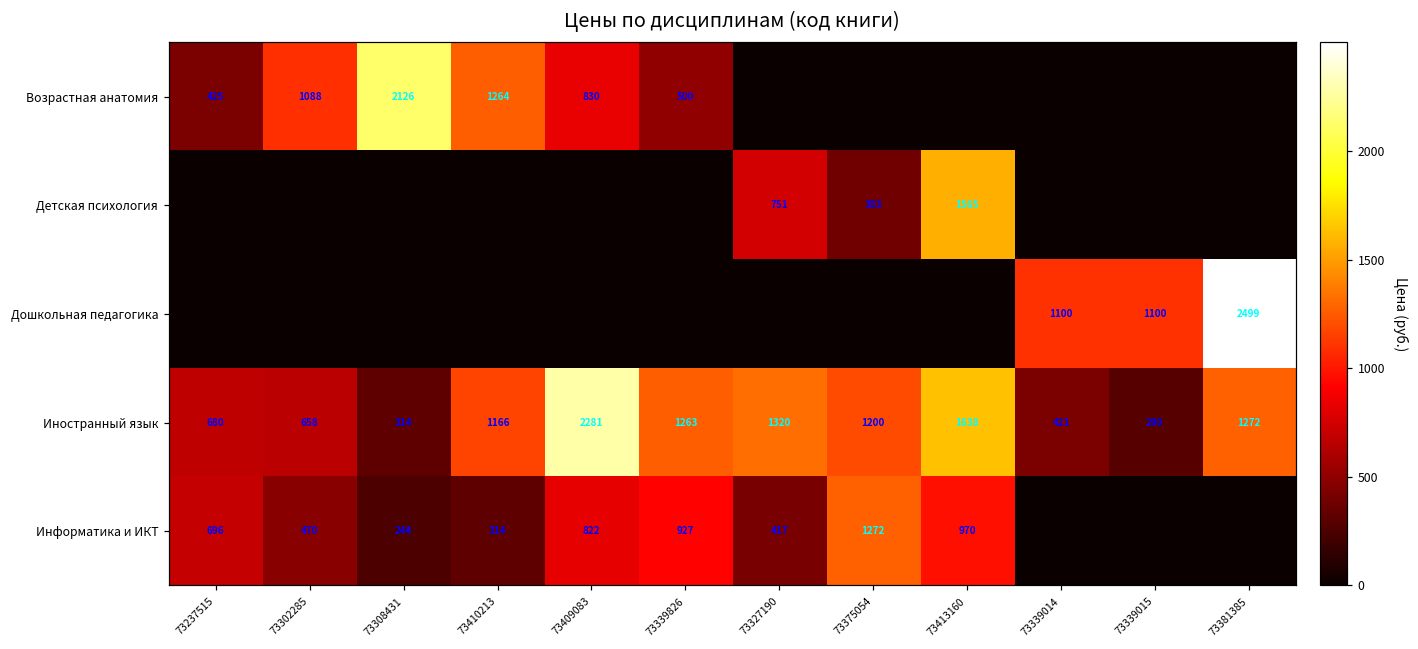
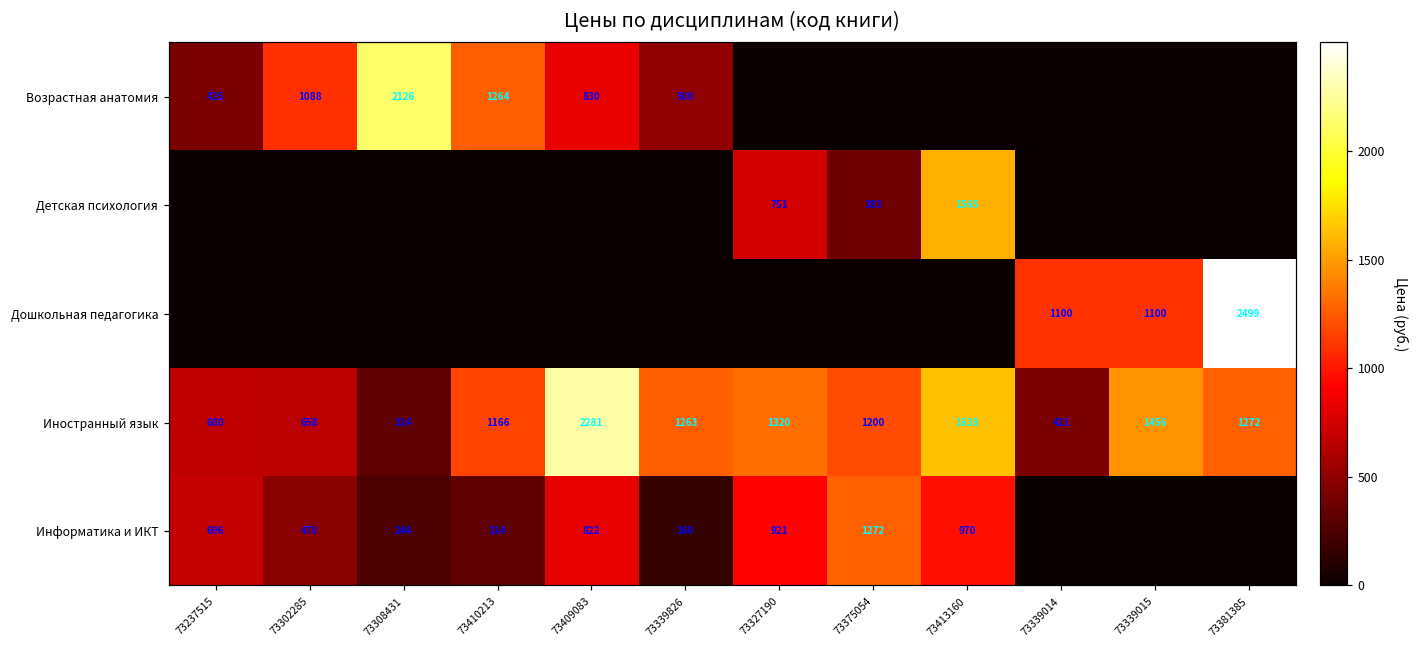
  {
    "Возрастная анатомия": {
      "73237515": 425,
      "73302285": 1088,
      "73308431": 2126,
      "73410213": 1264,
      "73409083": 830,
      "73339826": 500
    },
    "Детская психология": {
      "73327190": 751,
      "73375054": 383,
      "73413160": 1565
    },
    "Дошкольная педагогика": {
      "73339014": 1100,
      "73339015": 1100,
      "73381385": 2499
    },
    "Иностранный язык": {
      "73237515": 680,
      "73302285": 658,
      "73308431": 314,
      "73410213": 1166,
      "73409083": 2281,
      "73339826": 1263,
      "73327190": 1320,
      "73375054": 1200,
      "73413160": 1638,
      "73339014": 421,
-     "73339015": 290,
+     "73339015": 1456,
      "73381385": 1272
    },
    "Информатика и ИКТ": {
      "73237515": 696,
      "73302285": 470,
      "73308431": 244,
      "73410213": 314,
      "73409083": 822,
-     "73339826": 927,
-     "73327190": 417,
+     "73339826": 160,
+     "73327190": 921,
      "73375054": 1272,
      "73413160": 970
    }
  }
